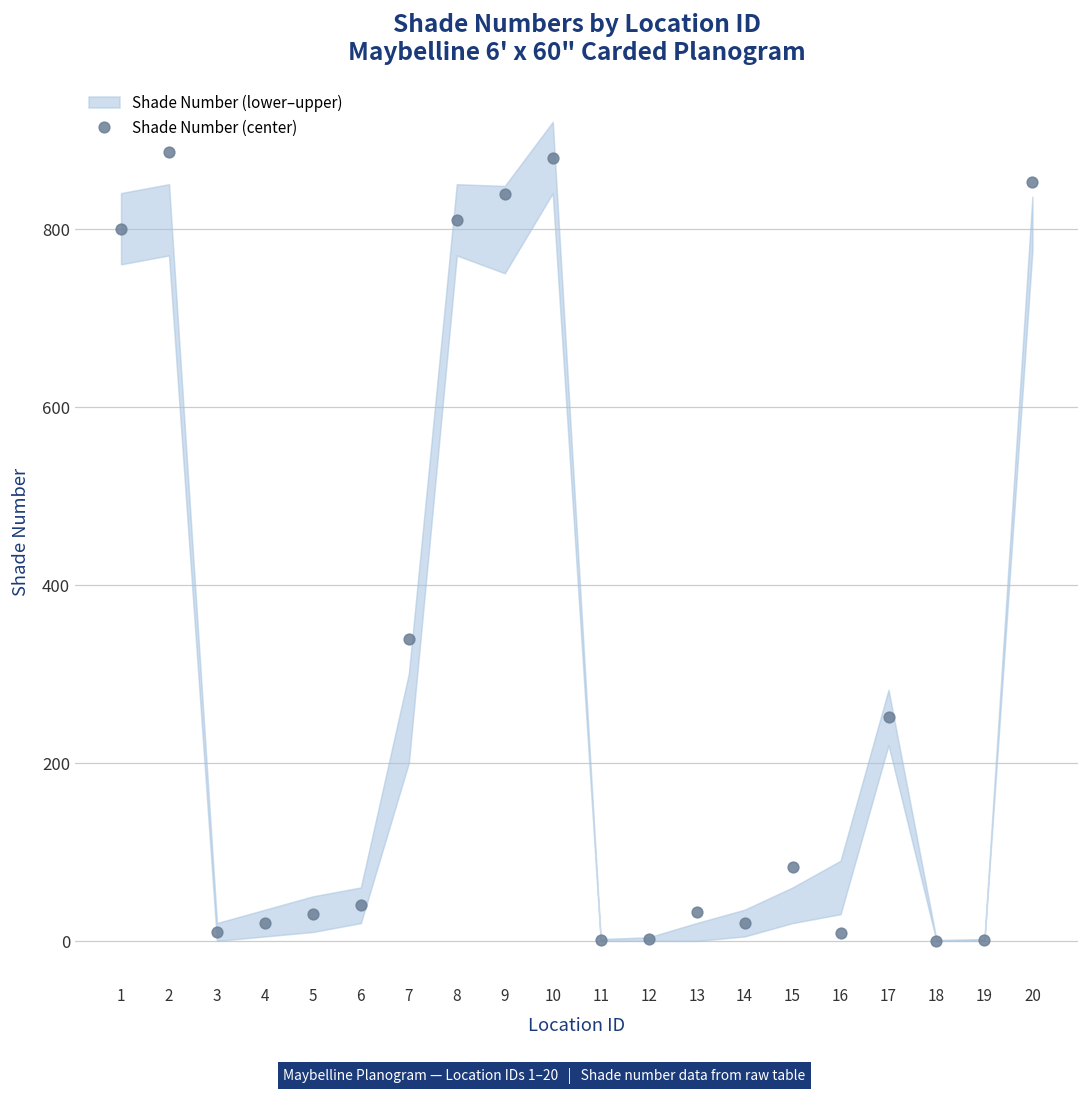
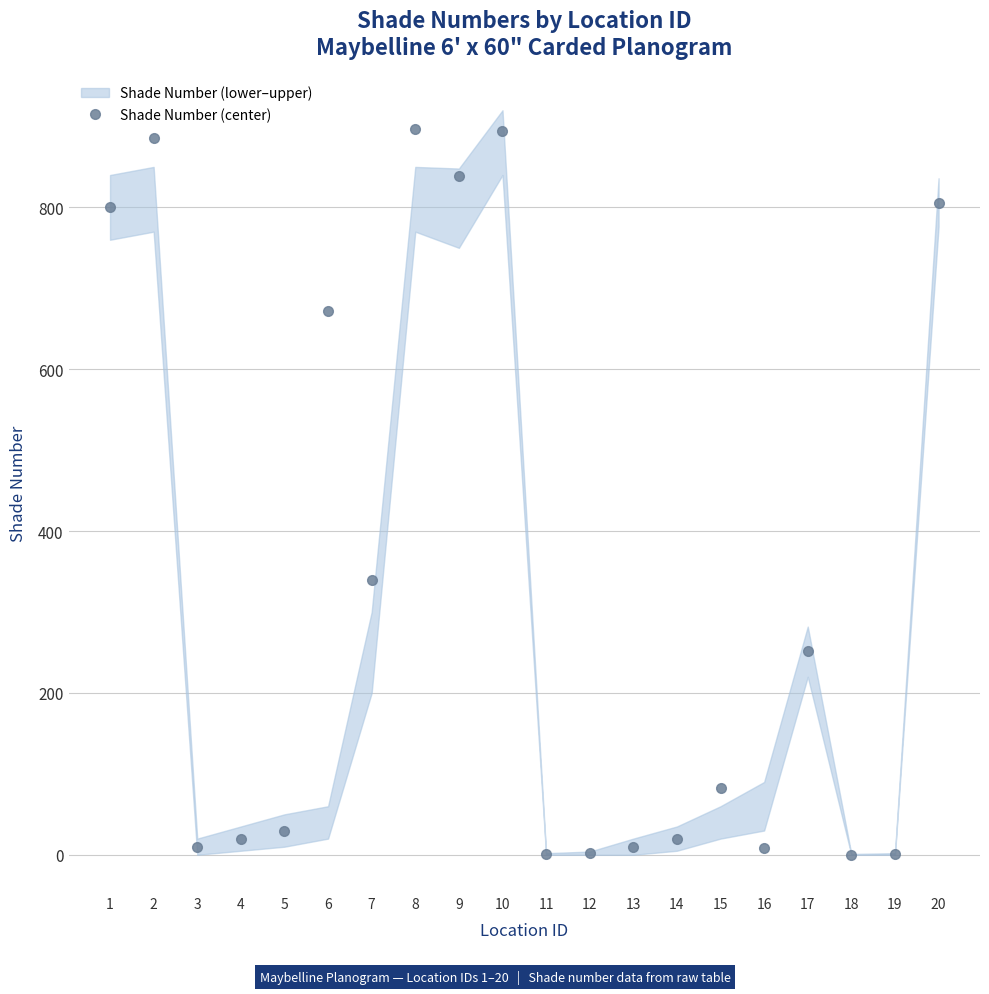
  {
    "Shade Number (center)": {
      "1": 800,
      "2": 890,
      "3": 10,
      "4": 20,
      "5": 30,
-     "6": 40,
+     "6": 670,
      "7": 340,
-     "8": 810,
+     "8": 900,
      "9": 840,
-     "10": 880,
-     "13": 30,
+     "10": 890,
+     "13": 10,
      "14": 20,
      "15": 80,
      "16": 10,
      "17": 250,
-     "20": 850
+     "20": 810
    }
  }
